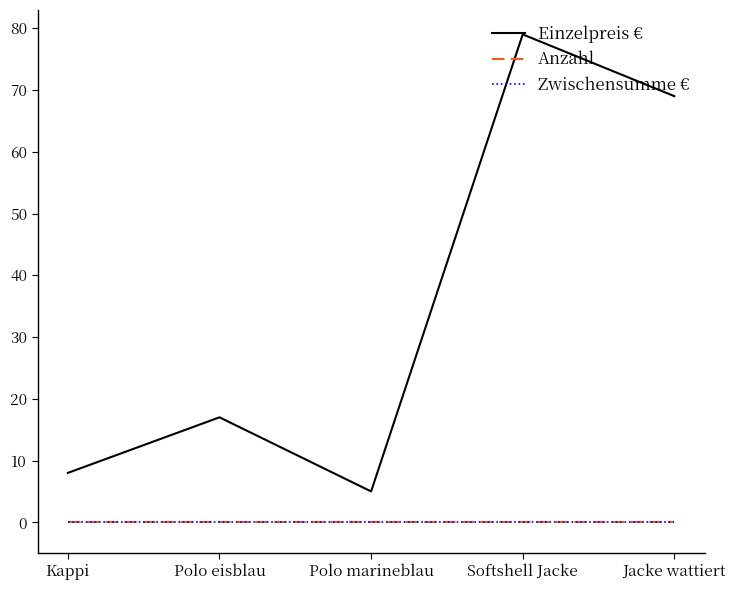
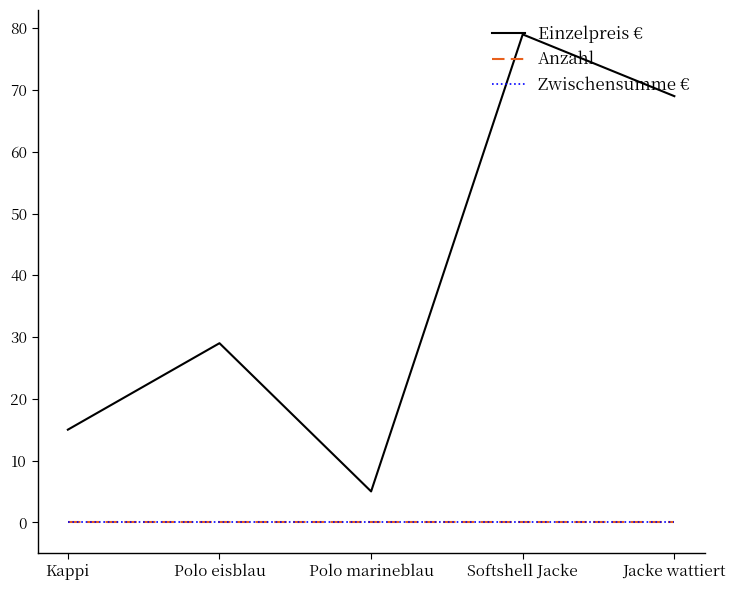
  {
    "Einzelpreis €": {
-     "Kappi": 8,
-     "Polo eisblau": 17,
+     "Kappi": 15,
+     "Polo eisblau": 29,
      "Polo marineblau": 5,
      "Softshell Jacke": 79,
      "Jacke wattiert": 69
    },
    "Zwischensumme €": {
      "Kappi": 0,
      "Polo eisblau": 0,
      "Polo marineblau": 0,
      "Softshell Jacke": 0,
      "Jacke wattiert": 0
    }
  }
